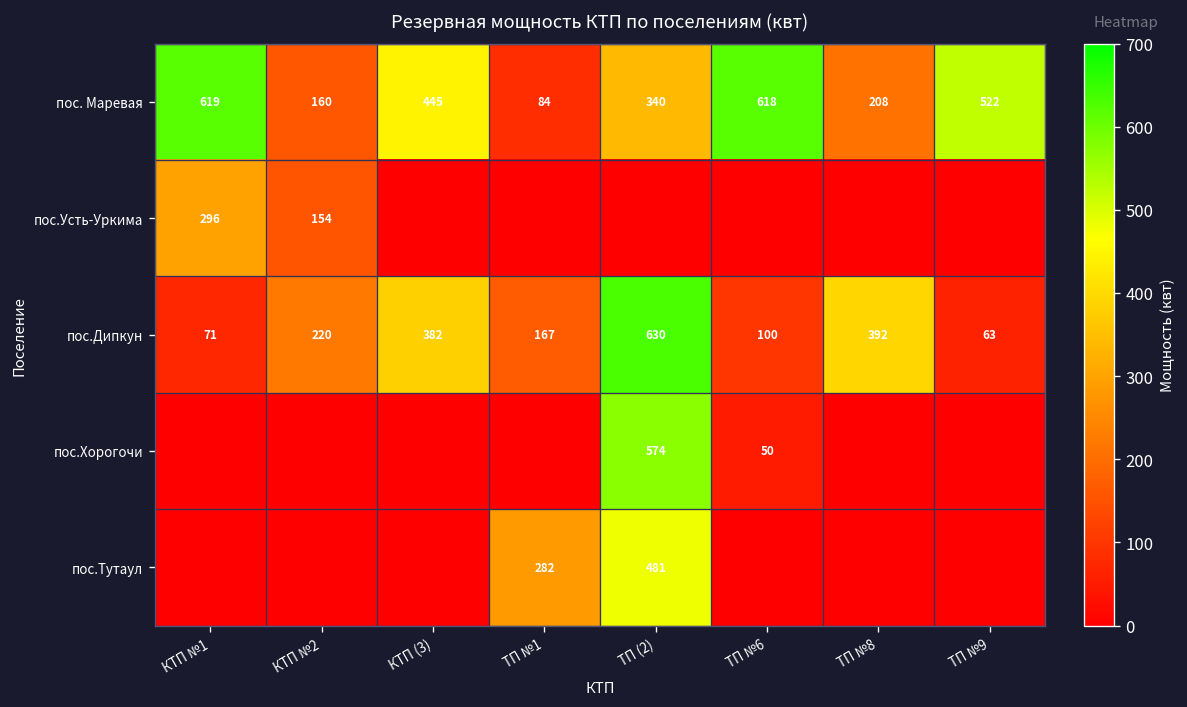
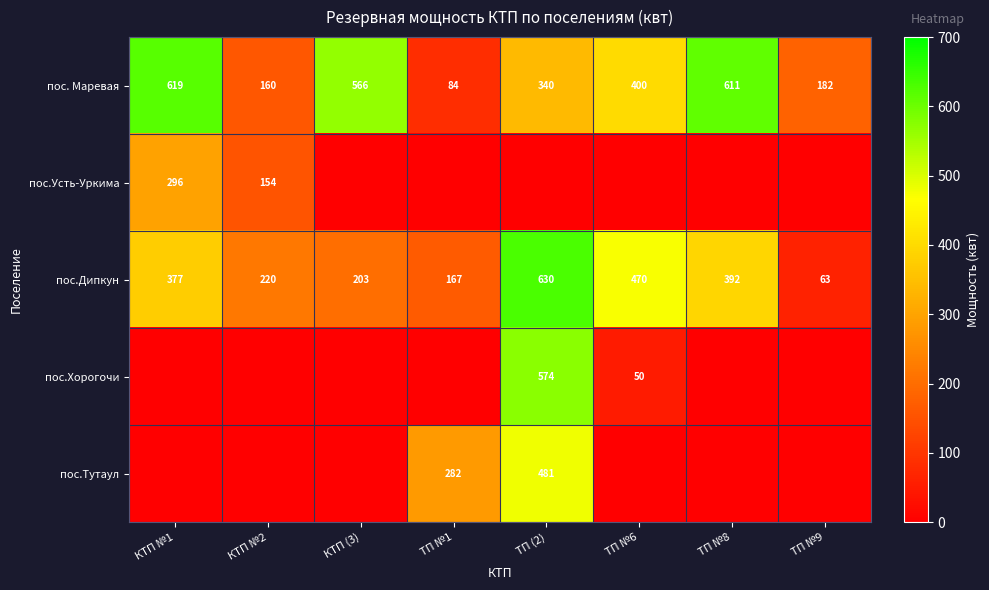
  {
    "пос. Маревая": {
      "КТП №1": 619,
      "КТП №2": 160,
-     "КТП (3)": 445,
+     "КТП (3)": 566,
      "ТП №1": 84,
      "ТП (2)": 340,
-     "ТП №6": 618,
-     "ТП №8": 208,
-     "ТП №9": 522
+     "ТП №6": 400,
+     "ТП №8": 611,
+     "ТП №9": 182
    },
    "пос.Усть-Уркима": {
      "КТП №1": 296,
      "КТП №2": 154
    },
    "пос.Дипкун": {
-     "КТП №1": 71,
+     "КТП №1": 377,
      "КТП №2": 220,
-     "КТП (3)": 382,
+     "КТП (3)": 203,
      "ТП №1": 167,
      "ТП (2)": 630,
-     "ТП №6": 100,
+     "ТП №6": 470,
      "ТП №8": 392,
      "ТП №9": 63
    },
    "пос.Хорогочи": {
      "ТП (2)": 574,
      "ТП №6": 50
    },
    "пос.Тутаул": {
      "ТП №1": 282,
      "ТП (2)": 481
    }
  }
